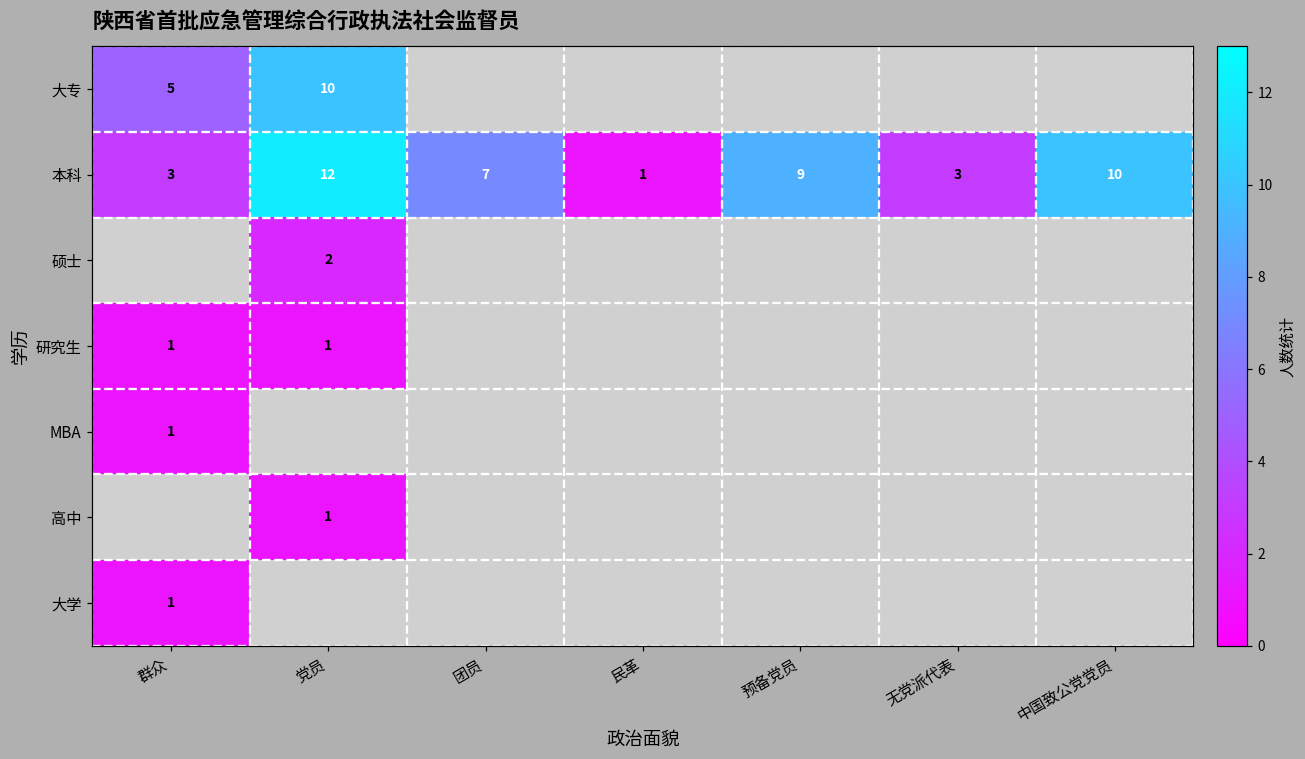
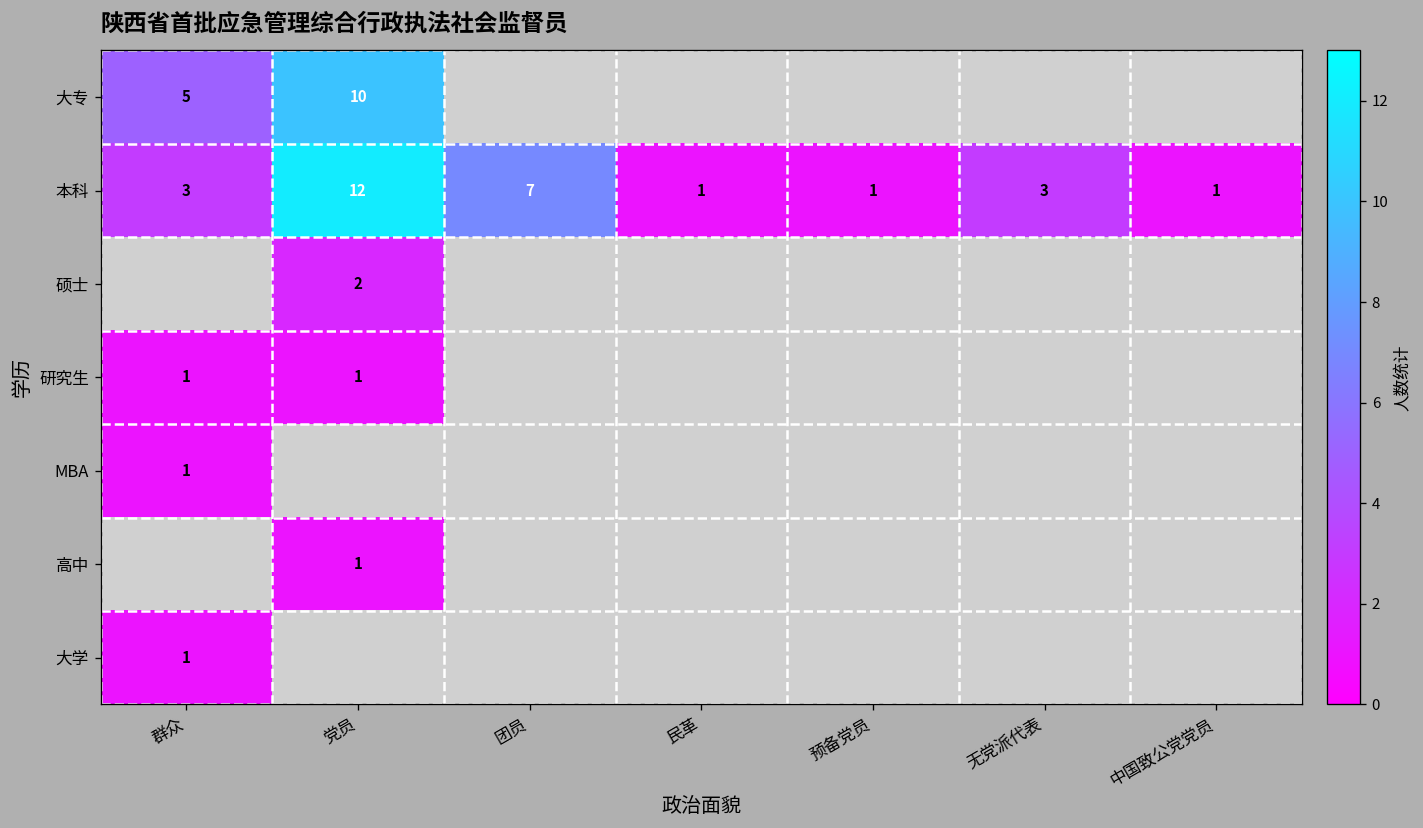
  {
    "大专": {
      "群众": 5,
      "党员": 10
    },
    "本科": {
      "群众": 3,
      "党员": 12,
      "团员": 7,
      "民革": 1,
-     "预备党员": 9,
+     "预备党员": 1,
      "无党派代表": 3,
-     "中国致公党党员": 10
+     "中国致公党党员": 1
    },
    "硕士": {
      "党员": 2
    },
    "研究生": {
      "群众": 1,
      "党员": 1
    },
    "MBA": {
      "群众": 1
    },
    "高中": {
      "党员": 1
    },
    "大学": {
      "群众": 1
    }
  }
